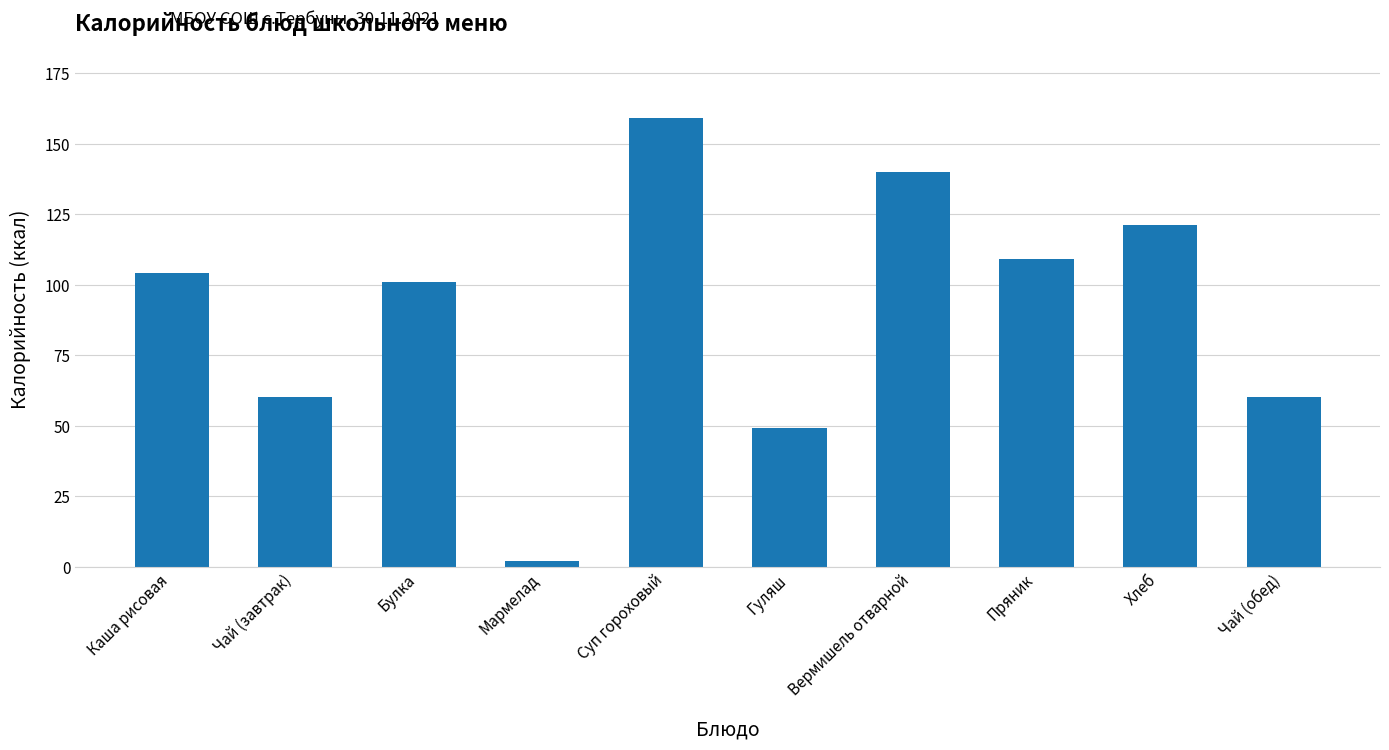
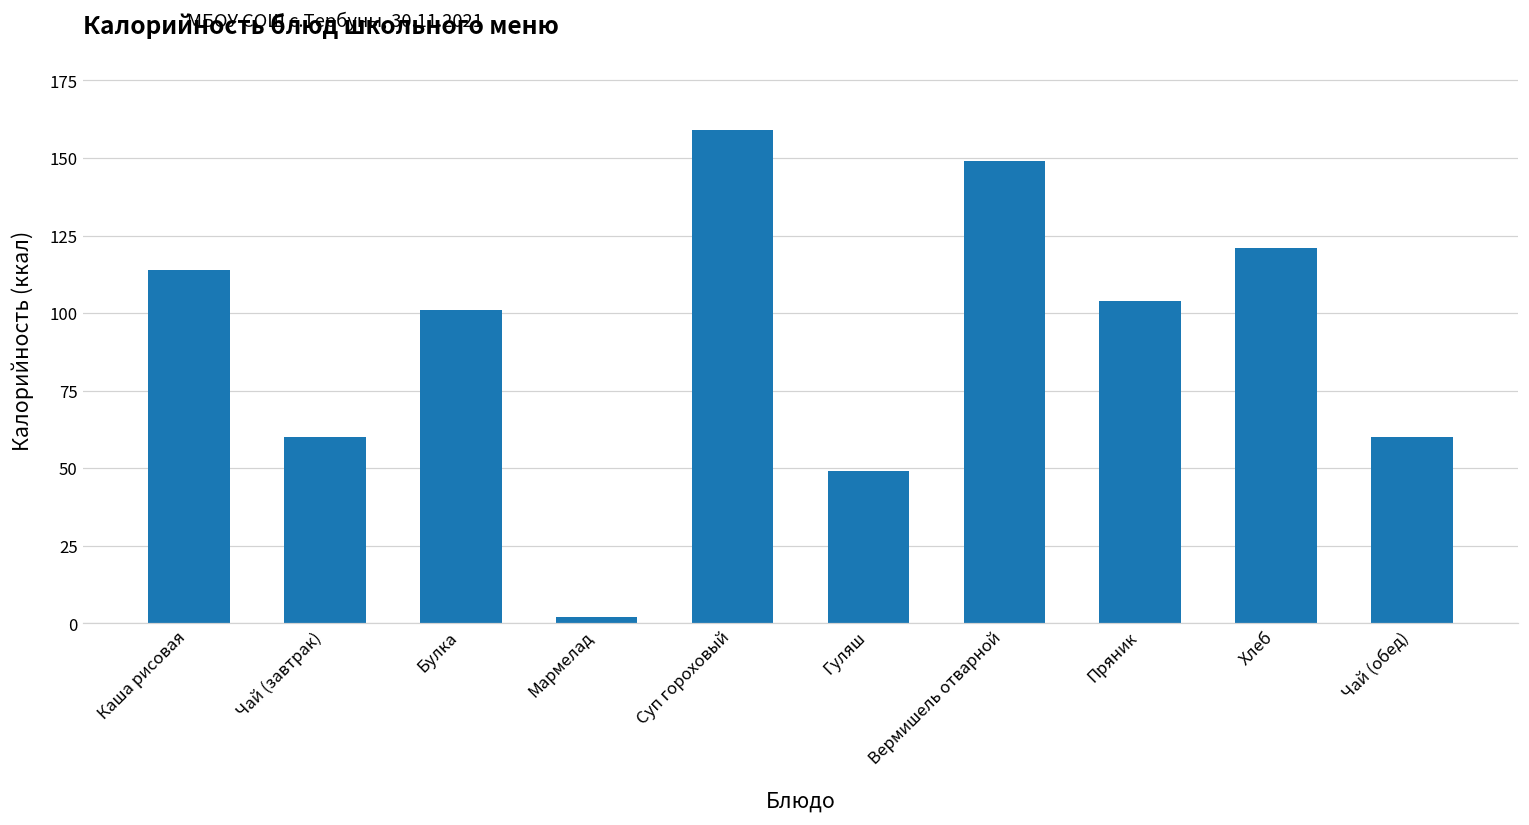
  {
-   "Каша рисовая": 104,
+   "Каша рисовая": 114,
    "Чай (завтрак)": 60,
    "Булка": 101,
    "Мармелад": 2,
    "Суп гороховый": 159,
    "Гуляш": 49,
-   "Вермишель отварной": 140,
-   "Пряник": 109,
+   "Вермишель отварной": 149,
+   "Пряник": 104,
    "Хлеб": 121,
    "Чай (обед)": 60
  }
